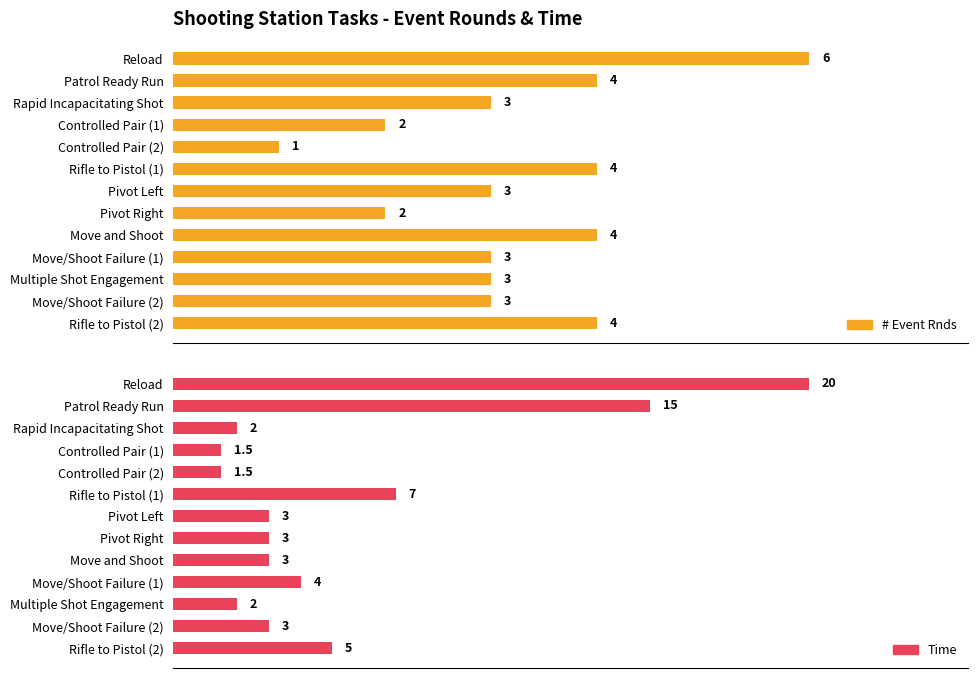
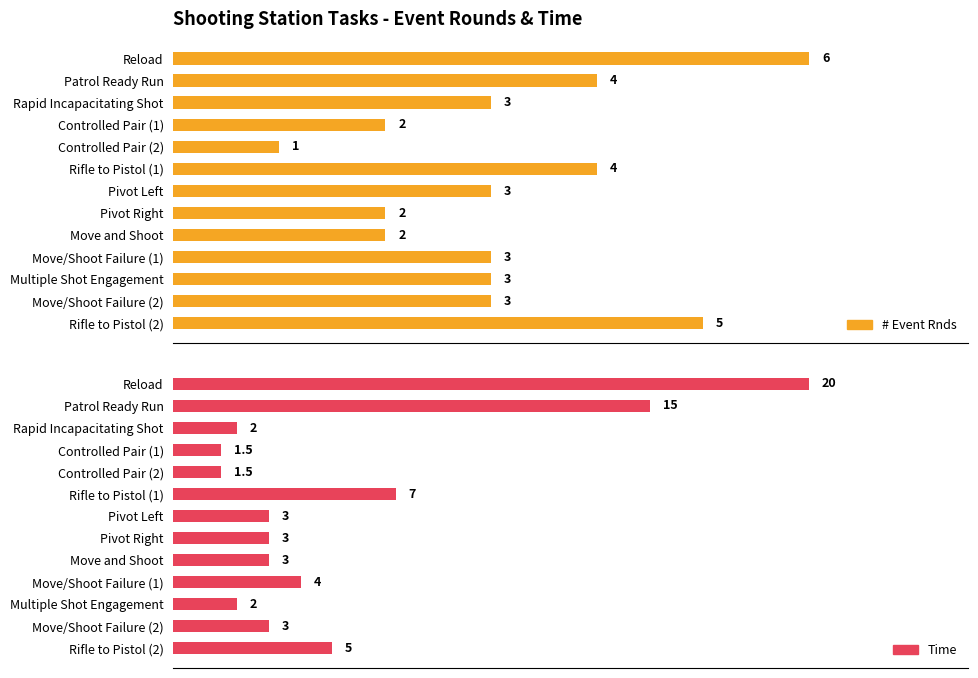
  {
    "Shooting Station Tasks - Event Rounds & Time": {
      "Reload": 6,
      "Patrol Ready Run": 4,
      "Rapid Incapacitating Shot": 3,
      "Controlled Pair (1)": 2,
      "Controlled Pair (2)": 1,
      "Rifle to Pistol (1)": 4,
      "Pivot Left": 3,
      "Pivot Right": 2,
-     "Move and Shoot": 4,
+     "Move and Shoot": 2,
      "Move/Shoot Failure (1)": 3,
      "Multiple Shot Engagement": 3,
      "Move/Shoot Failure (2)": 3,
-     "Rifle to Pistol (2)": 4
+     "Rifle to Pistol (2)": 5
    }
  }
